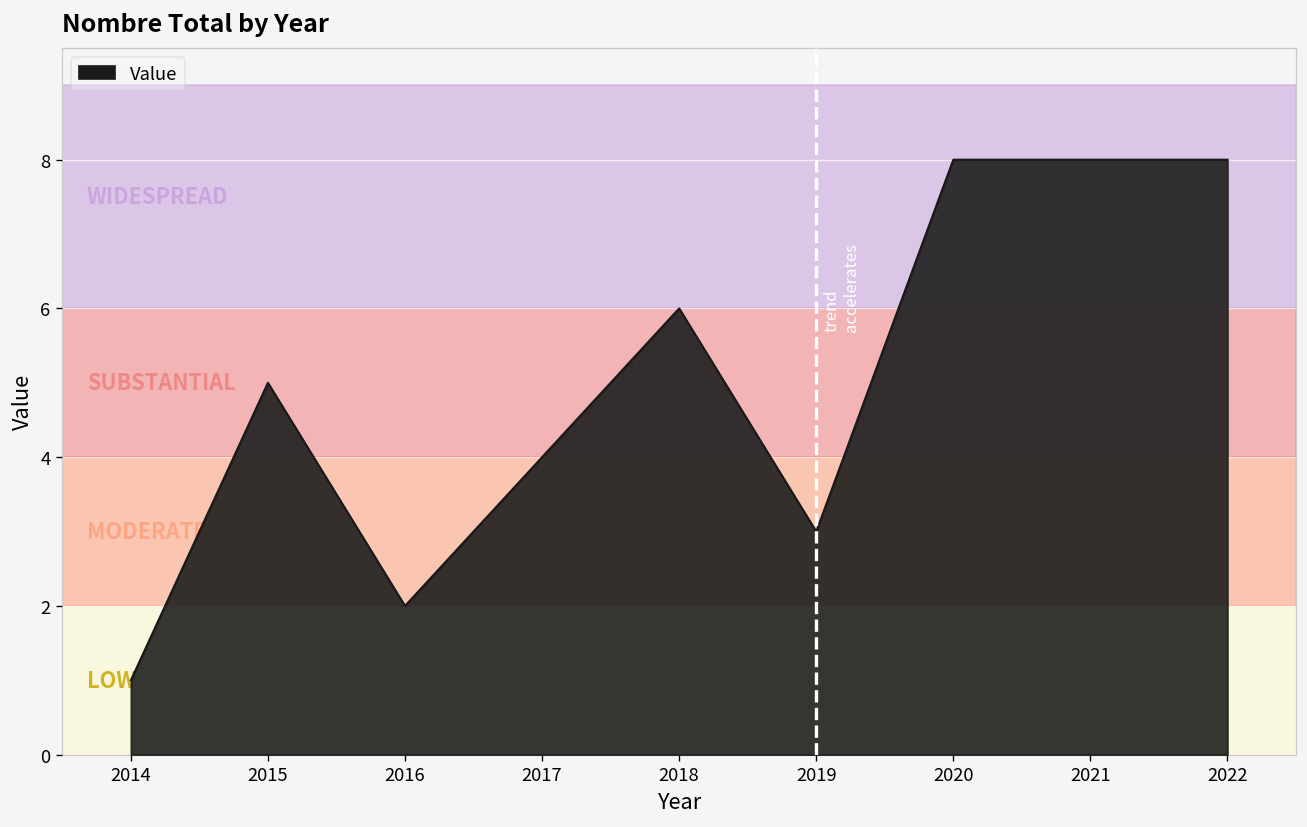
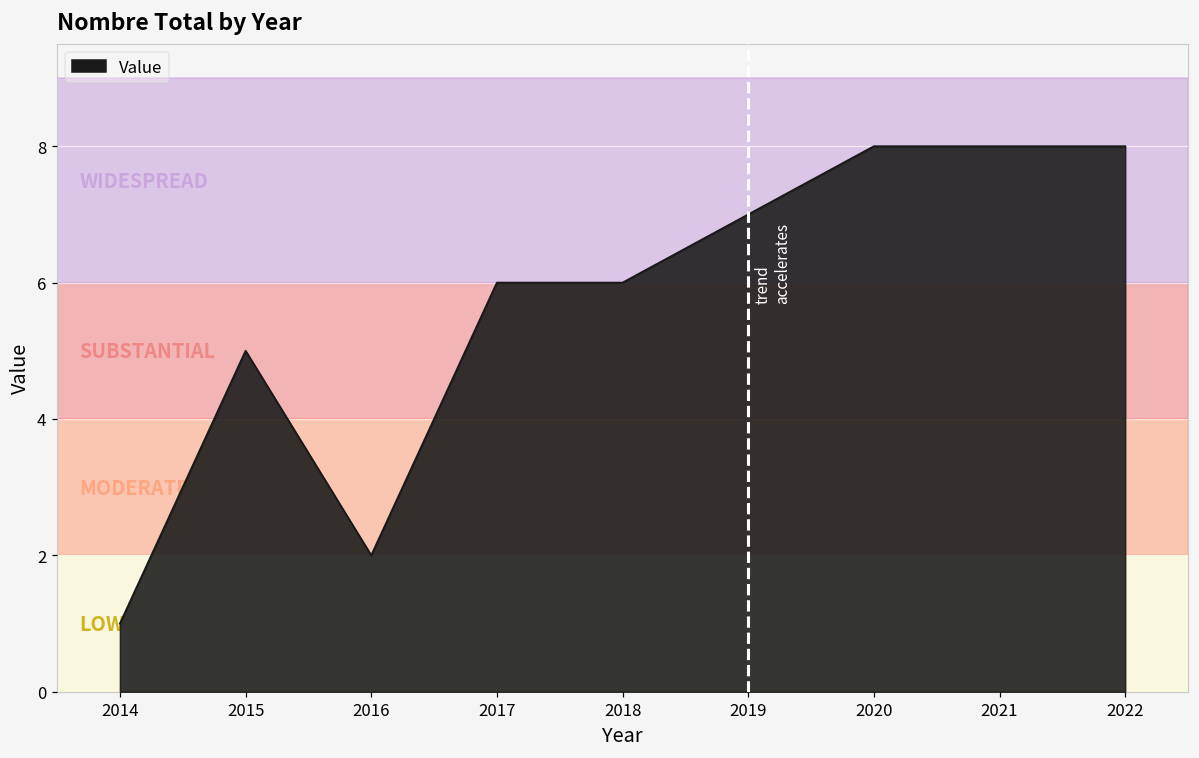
  {
    "2014": 1,
    "2015": 5,
    "2016": 2,
-   "2017": 4,
+   "2017": 6,
    "2018": 6,
-   "2019": 3,
+   "2019": 7,
    "2020": 8,
    "2021": 8,
    "2022": 8
  }
